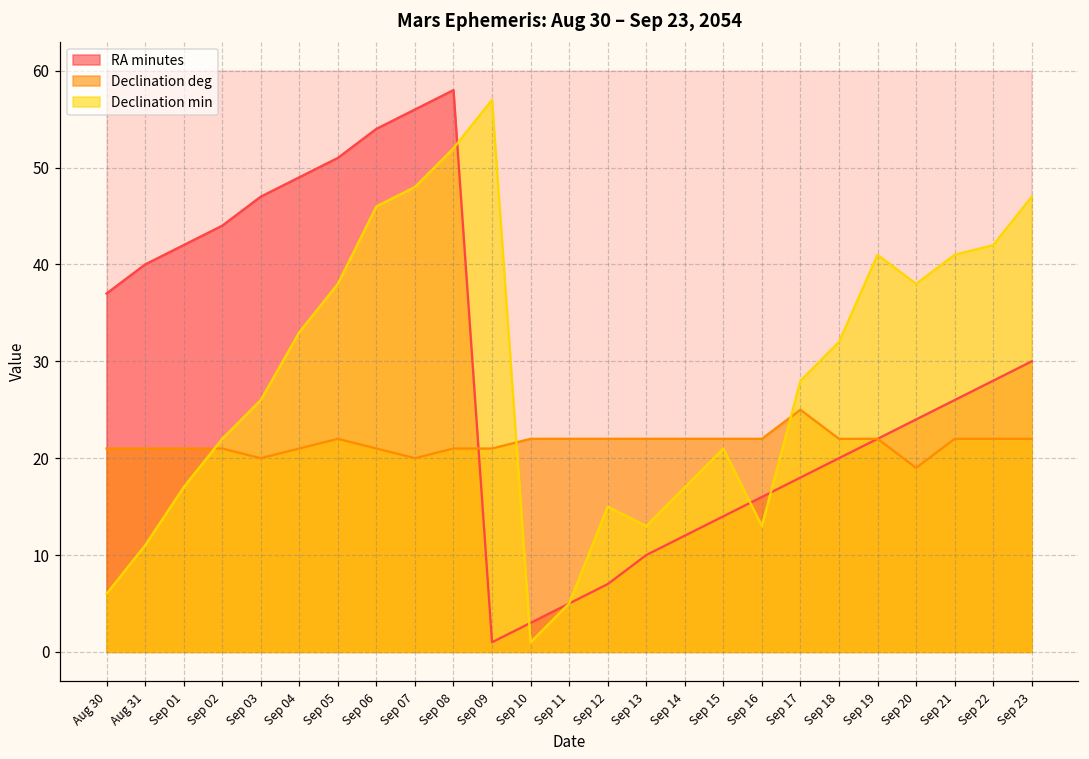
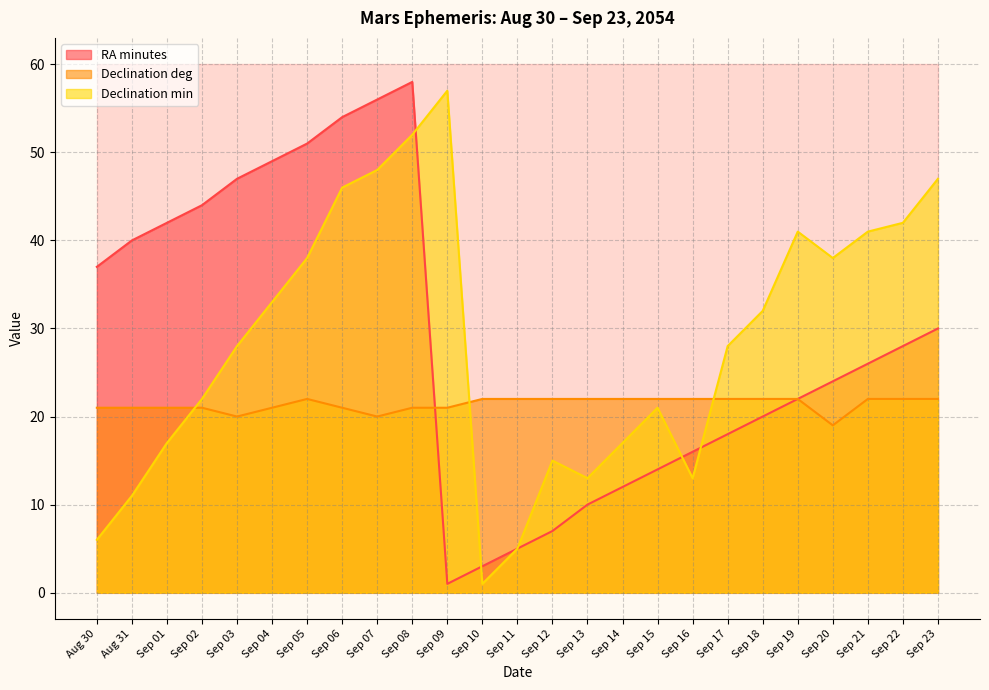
  {
    "Declination deg": {
      "Aug 30": 21,
      "Aug 31": 21,
      "Sep 01": 21,
      "Sep 02": 21,
      "Sep 03": 20,
      "Sep 04": 21,
      "Sep 05": 22,
      "Sep 06": 21,
      "Sep 07": 20,
      "Sep 08": 21,
      "Sep 09": 21,
      "Sep 10": 22,
      "Sep 11": 22,
      "Sep 12": 22,
      "Sep 13": 22,
      "Sep 14": 22,
      "Sep 15": 22,
      "Sep 16": 22,
-     "Sep 17": 25,
+     "Sep 17": 22,
      "Sep 18": 22,
      "Sep 20": 19,
      "Sep 21": 22,
      "Sep 22": 22,
      "Sep 23": 22
    },
    "Declination min": {
      "Aug 30": 6,
      "Aug 31": 11,
      "Sep 01": 17,
      "Sep 02": 22,
-     "Sep 03": 26,
+     "Sep 03": 28,
      "Sep 04": 33,
      "Sep 05": 38,
      "Sep 06": 46,
      "Sep 07": 48,
      "Sep 08": 52,
      "Sep 09": 57,
      "Sep 10": 1,
      "Sep 12": 15,
      "Sep 13": 13,
      "Sep 14": 17,
      "Sep 15": 21,
      "Sep 16": 13,
      "Sep 17": 28,
      "Sep 18": 32,
      "Sep 19": 41,
      "Sep 20": 38,
      "Sep 21": 41,
      "Sep 22": 42,
      "Sep 23": 47
    }
  }
